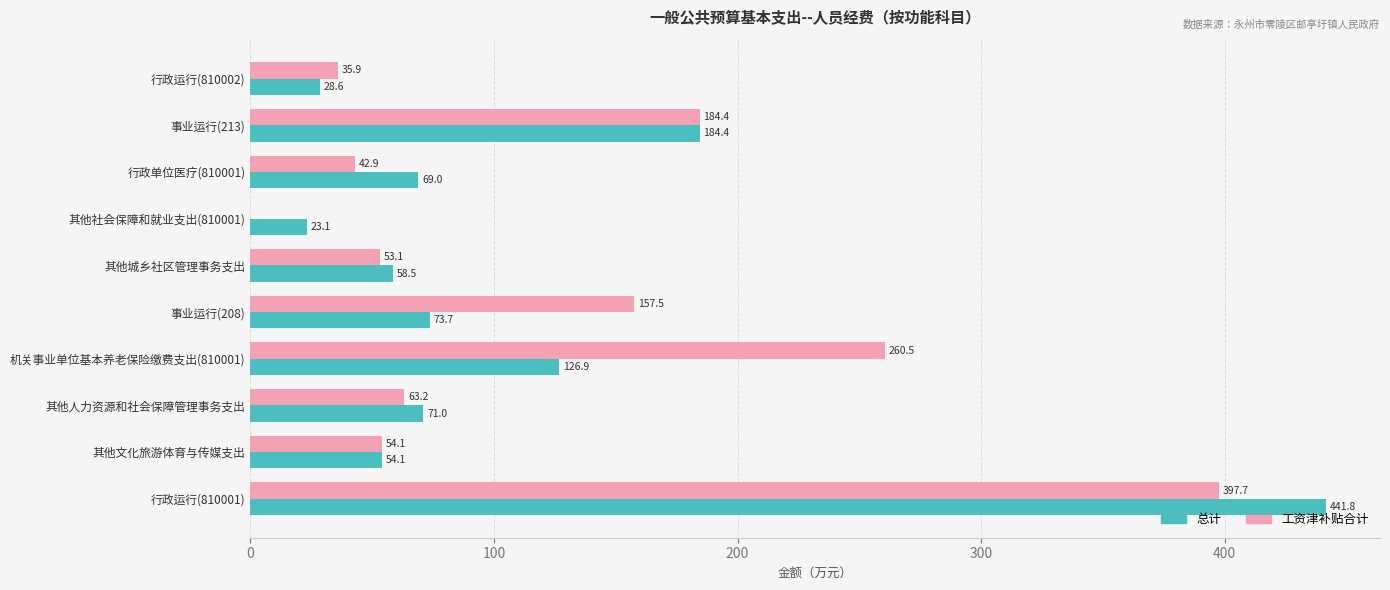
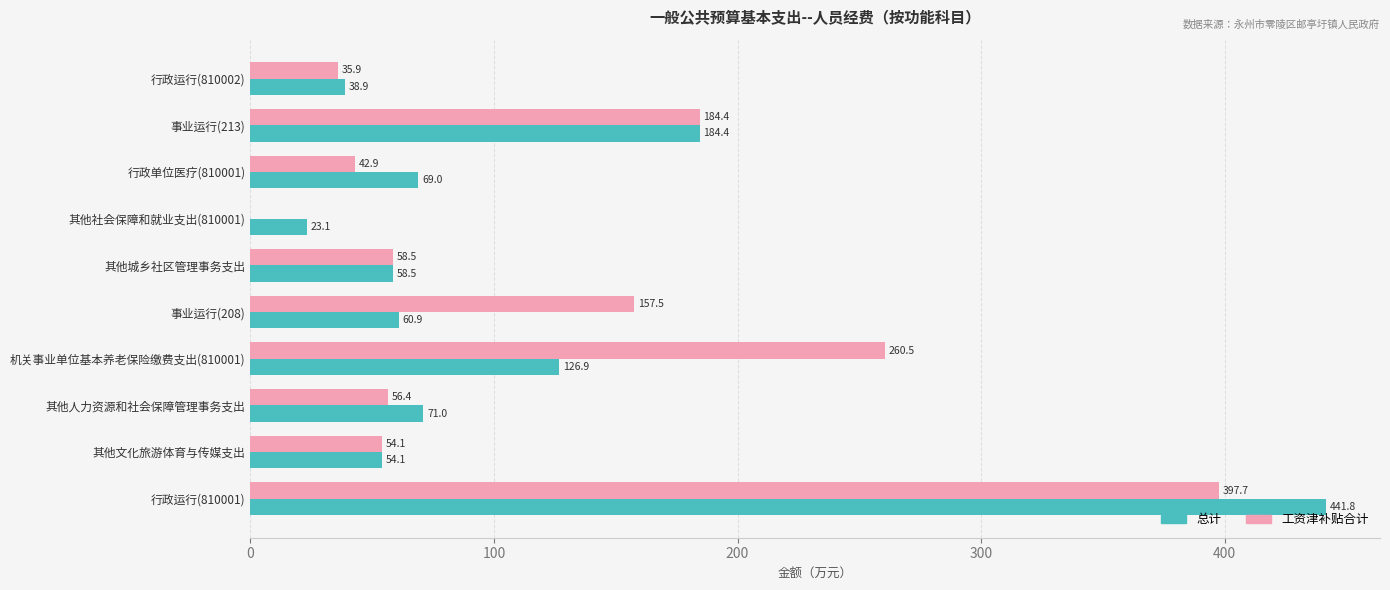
  {
    "总计": {
-     "行政运行(810002)": 28.6,
+     "行政运行(810002)": 38.9,
      "事业运行(213)": 184.4,
      "行政单位医疗(810001)": 69.0,
      "其他社会保障和就业支出(810001)": 23.1,
      "其他城乡社区管理事务支出": 58.5,
-     "事业运行(208)": 73.7,
+     "事业运行(208)": 60.9,
      "机关事业单位基本养老保险缴费支出(810001)": 126.9,
      "其他人力资源和社会保障管理事务支出": 71.0,
      "其他文化旅游体育与传媒支出": 54.1,
      "行政运行(810001)": 441.8
    },
    "工资津补贴合计": {
      "行政运行(810002)": 35.9,
      "事业运行(213)": 184.4,
      "行政单位医疗(810001)": 42.9,
-     "其他城乡社区管理事务支出": 53.1,
+     "其他城乡社区管理事务支出": 58.5,
      "事业运行(208)": 157.5,
      "机关事业单位基本养老保险缴费支出(810001)": 260.5,
-     "其他人力资源和社会保障管理事务支出": 63.2,
+     "其他人力资源和社会保障管理事务支出": 56.4,
      "其他文化旅游体育与传媒支出": 54.1,
      "行政运行(810001)": 397.7
    }
  }
